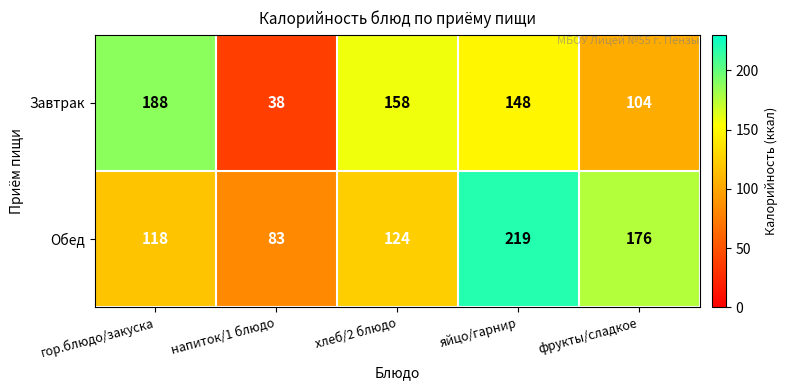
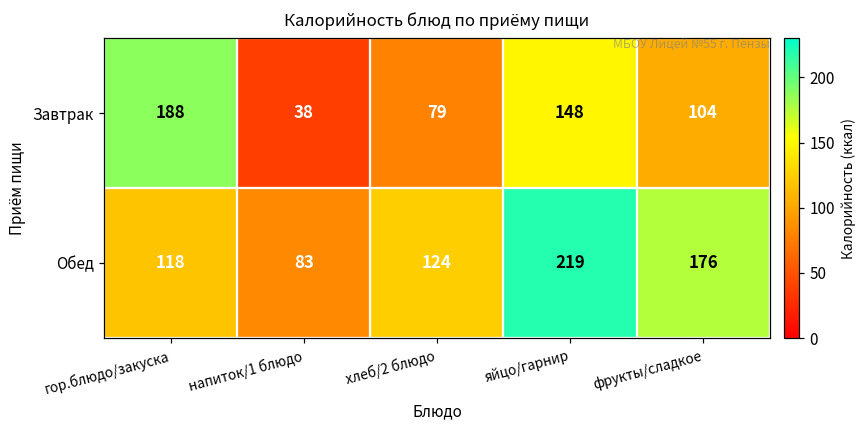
  {
    "Завтрак": {
      "гор.блюдо/закуска": 188,
      "напиток/1 блюдо": 38,
-     "хлеб/2 блюдо": 158,
+     "хлеб/2 блюдо": 79,
      "яйцо/гарнир": 148
    },
    "Обед": {
      "гор.блюдо/закуска": 118,
      "напиток/1 блюдо": 83,
      "хлеб/2 блюдо": 124,
      "яйцо/гарнир": 219,
      "фрукты/сладкое": 176
    }
  }
